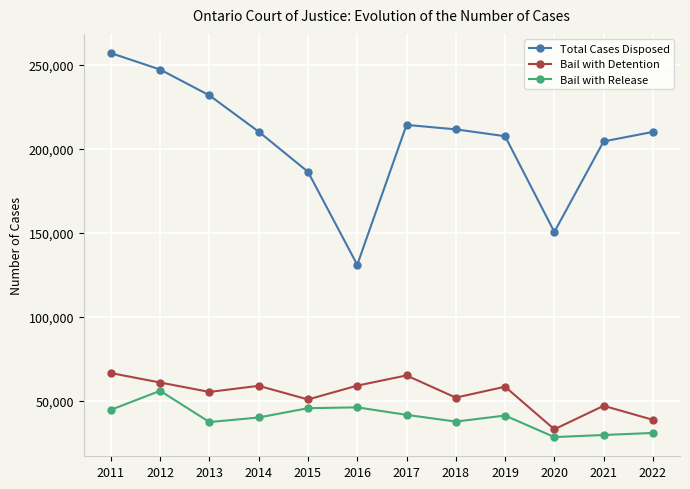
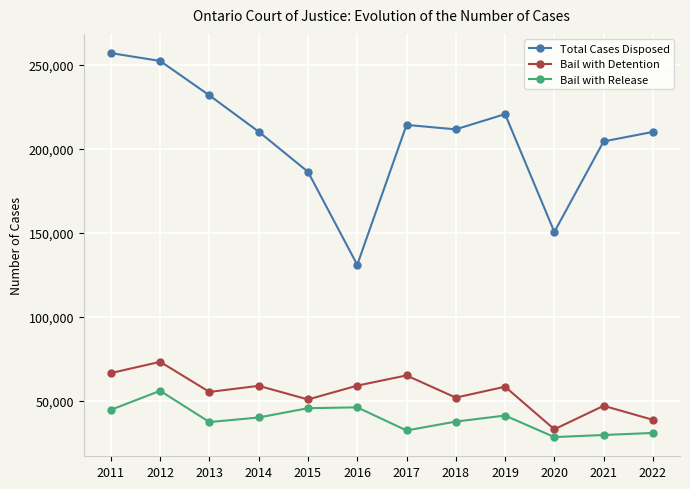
  {
    "Total Cases Disposed": {
      "2011": "257,000",
-     "2012": "247,000",
+     "2012": "252,000",
      "2013": "232,000",
      "2014": "210,000",
      "2015": "186,000",
      "2016": "131,000",
      "2017": "214,000",
      "2018": "211,000",
-     "2019": "207,000",
+     "2019": "221,000",
      "2020": "150,000",
      "2021": "204,000",
      "2022": "210,000"
    },
    "Bail with Detention": {
      "2011": "67,000",
-     "2012": "61,000",
+     "2012": "73,000",
      "2013": "55,000",
      "2014": "59,000",
      "2015": "51,000",
      "2016": "59,000",
      "2017": "65,000",
      "2018": "52,000",
      "2019": "58,000",
      "2020": "33,000",
      "2021": "47,000",
      "2022": "39,000"
    },
    "Bail with Release": {
      "2011": "45,000",
      "2012": "56,000",
      "2013": "37,000",
      "2014": "40,000",
      "2015": "46,000",
      "2016": "46,000",
-     "2017": "42,000",
+     "2017": "32,000",
      "2018": "38,000",
      "2019": "41,000",
      "2020": "28,000",
      "2021": "30,000",
      "2022": "31,000"
    }
  }
